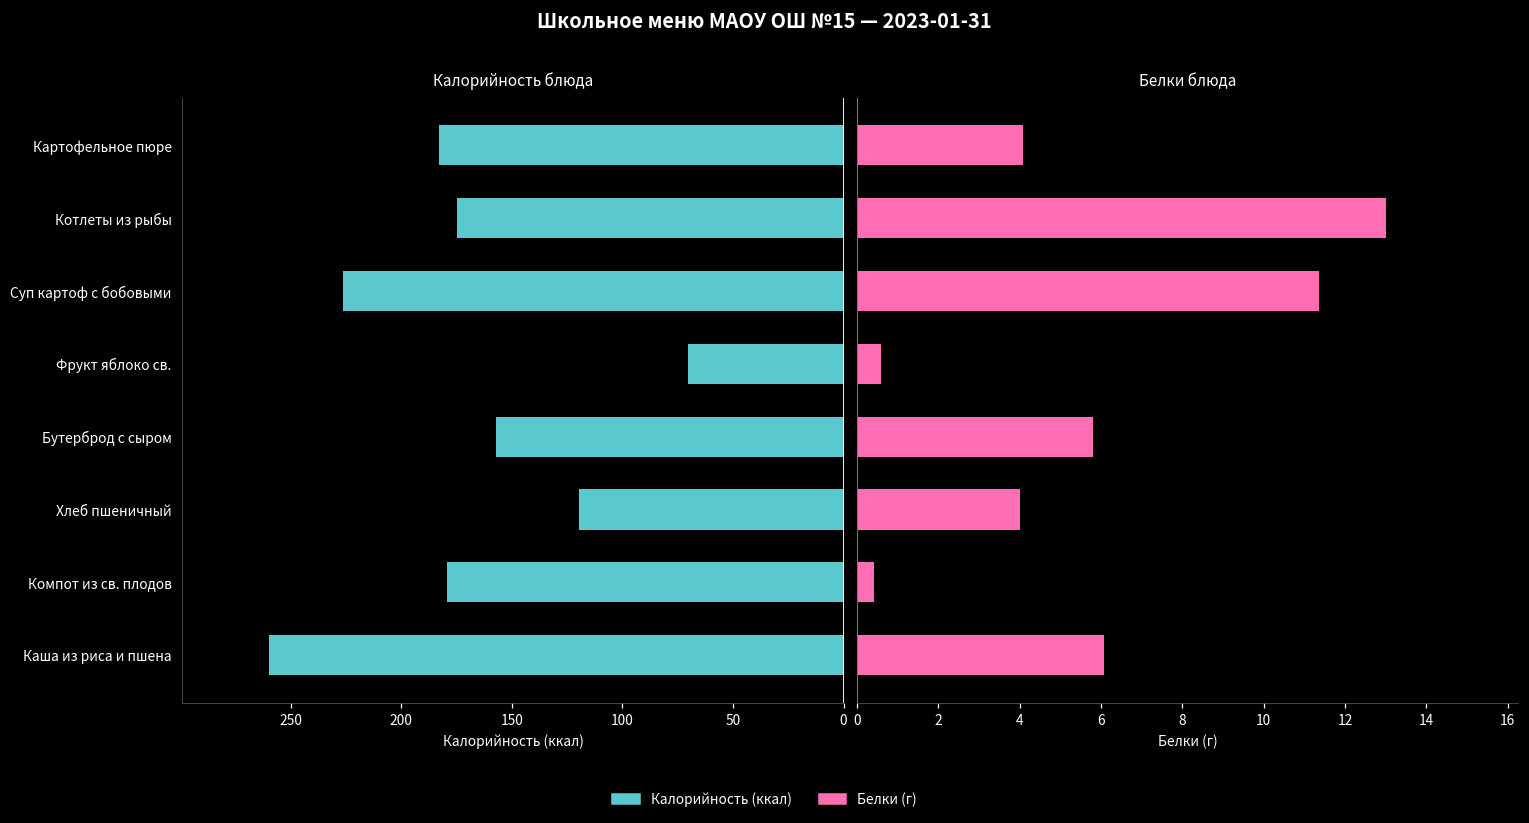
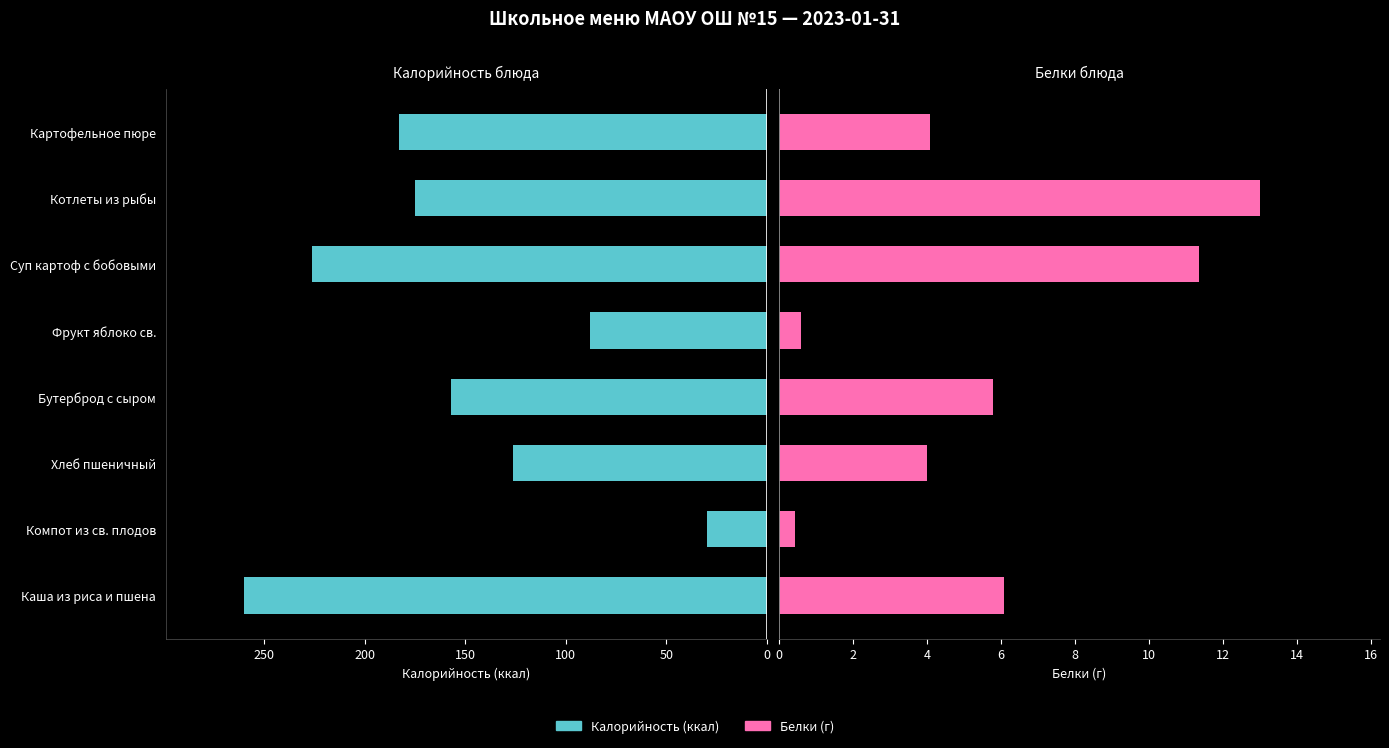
  {
    "Калорийность блюда": {
      "Картофельное пюре": 183,
      "Котлеты из рыбы": 175,
      "Суп картоф с бобовыми": 226,
-     "Фрукт яблоко св.": 71,
+     "Фрукт яблоко св.": 88,
      "Бутерброд с сыром": 157,
-     "Хлеб пшеничный": 120,
-     "Компот из св. плодов": 179,
+     "Хлеб пшеничный": 126,
+     "Компот из св. плодов": 30,
      "Каша из риса и пшена": 260
    }
  }
